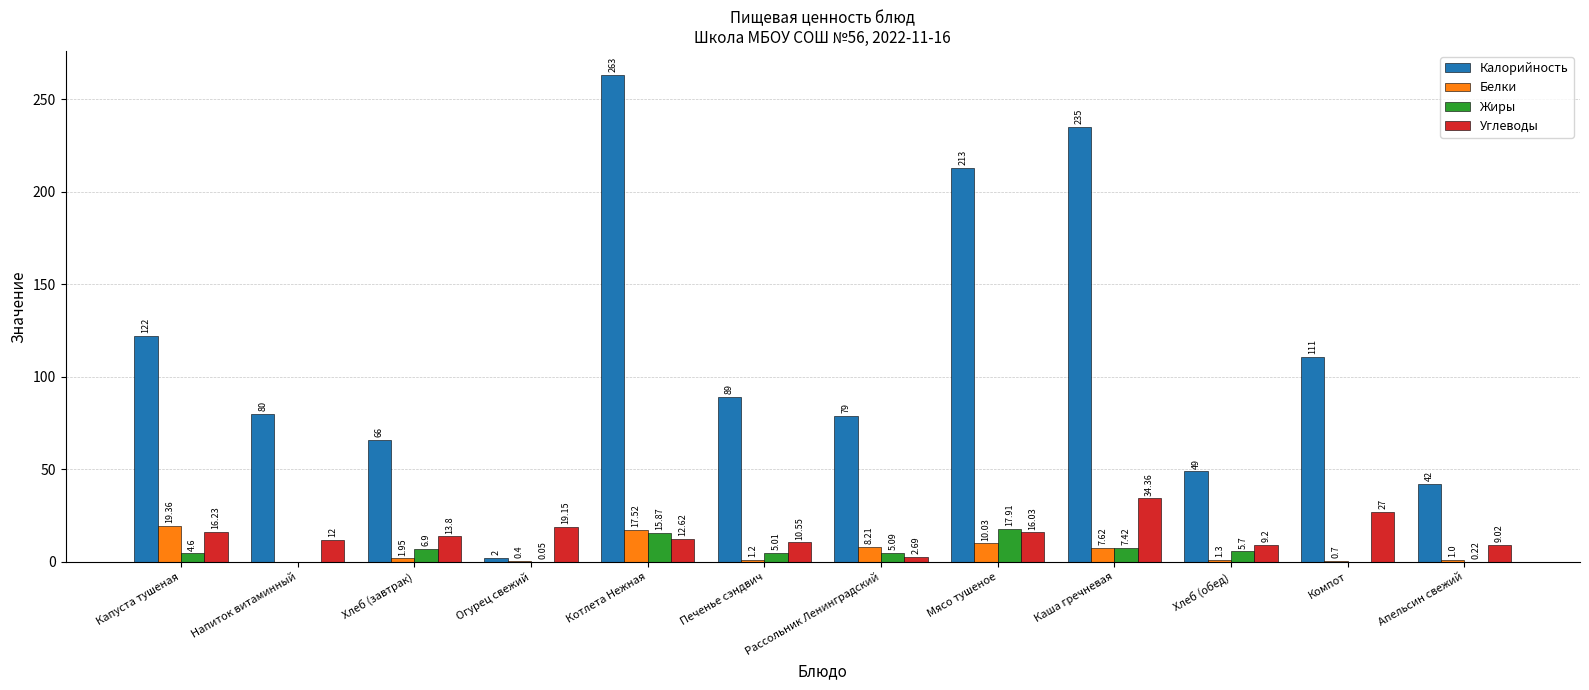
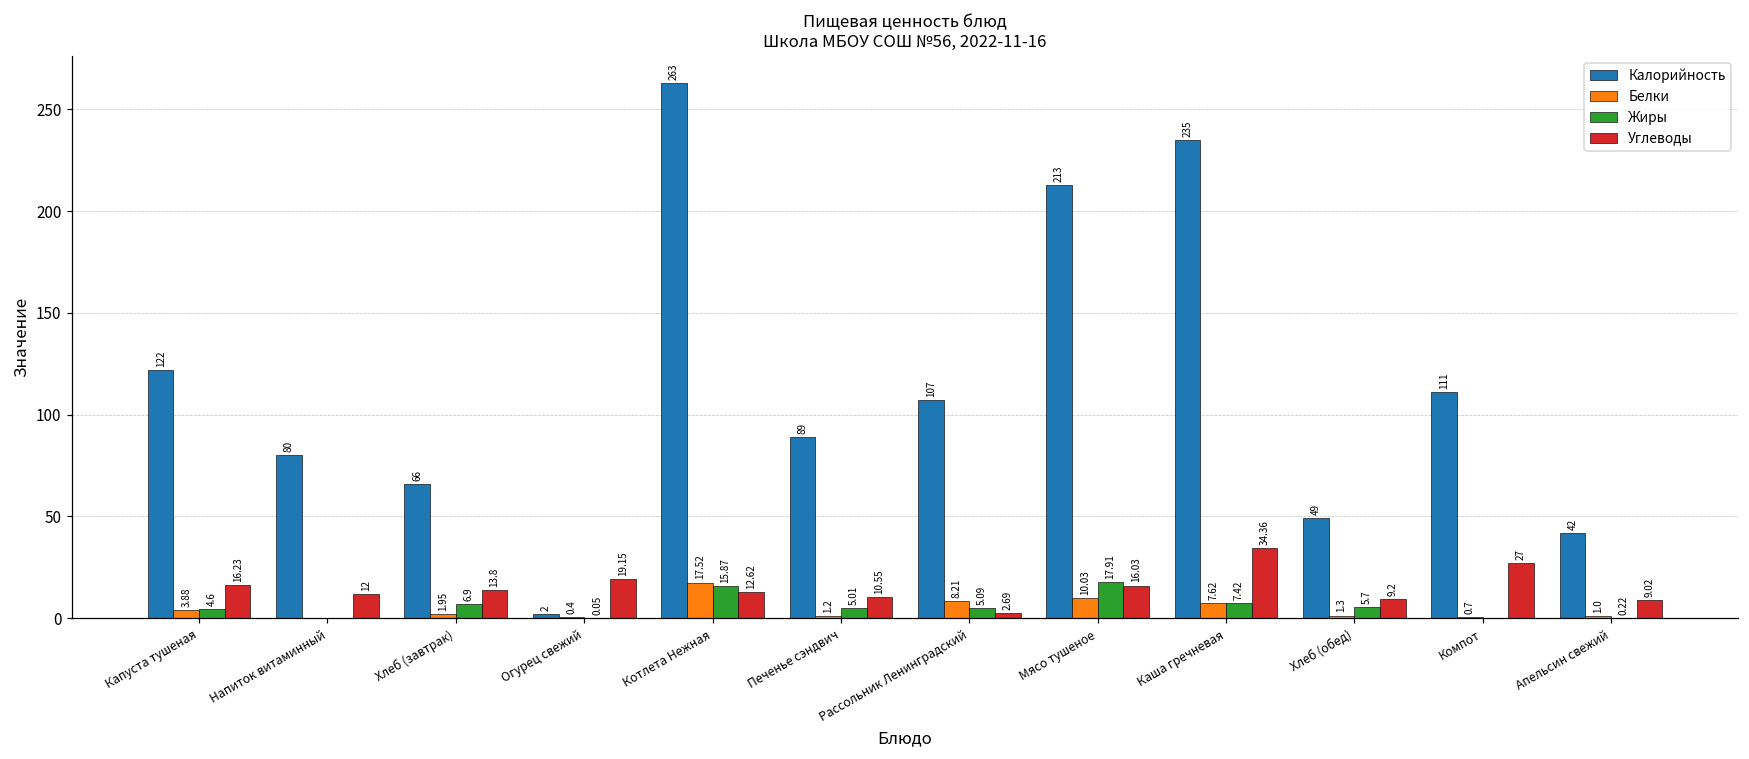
  {
    "Калорийность": {
      "Капуста тушеная": 122,
      "Напиток витаминный": 80,
      "Хлеб (завтрак)": 66,
      "Огурец свежий": 2,
      "Котлета Нежная": 263,
      "Печенье сэндвич": 89,
-     "Рассольник Ленинградский": 79,
+     "Рассольник Ленинградский": 107,
      "Мясо тушеное": 213,
      "Каша гречневая": 235,
      "Хлеб (обед)": 49,
      "Компот": 111,
      "Апельсин свежий": 42
    },
    "Белки": {
-     "Капуста тушеная": 19.36,
+     "Капуста тушеная": 3.88,
      "Хлеб (завтрак)": 1.95,
      "Огурец свежий": 0.4,
      "Котлета Нежная": 17.52,
      "Печенье сэндвич": 1.2,
      "Рассольник Ленинградский": 8.21,
      "Мясо тушеное": 10.03,
      "Каша гречневая": 7.62,
      "Хлеб (обед)": 1.3,
      "Компот": 0.7,
      "Апельсин свежий": 1.0
    },
    "Жиры": {
      "Капуста тушеная": 4.6,
      "Хлеб (завтрак)": 6.9,
      "Огурец свежий": 0.05,
      "Котлета Нежная": 15.87,
      "Печенье сэндвич": 5.01,
      "Рассольник Ленинградский": 5.09,
      "Мясо тушеное": 17.91,
      "Каша гречневая": 7.42,
      "Хлеб (обед)": 5.7,
      "Апельсин свежий": 0.22
    },
    "Углеводы": {
      "Капуста тушеная": 16.23,
      "Напиток витаминный": 12,
      "Хлеб (завтрак)": 13.8,
      "Огурец свежий": 19.15,
      "Котлета Нежная": 12.62,
      "Печенье сэндвич": 10.55,
      "Рассольник Ленинградский": 2.69,
      "Мясо тушеное": 16.03,
      "Каша гречневая": 34.36,
      "Хлеб (обед)": 9.2,
      "Компот": 27,
      "Апельсин свежий": 9.02
    }
  }
